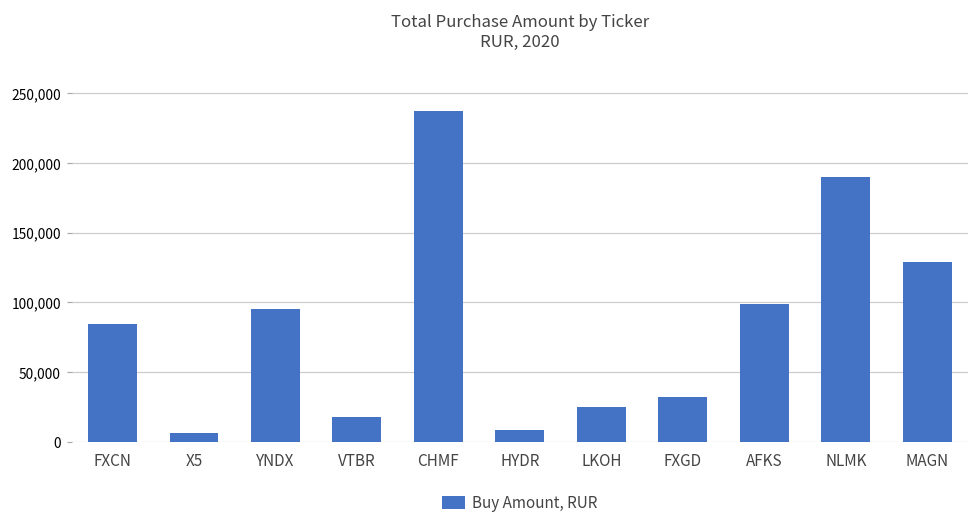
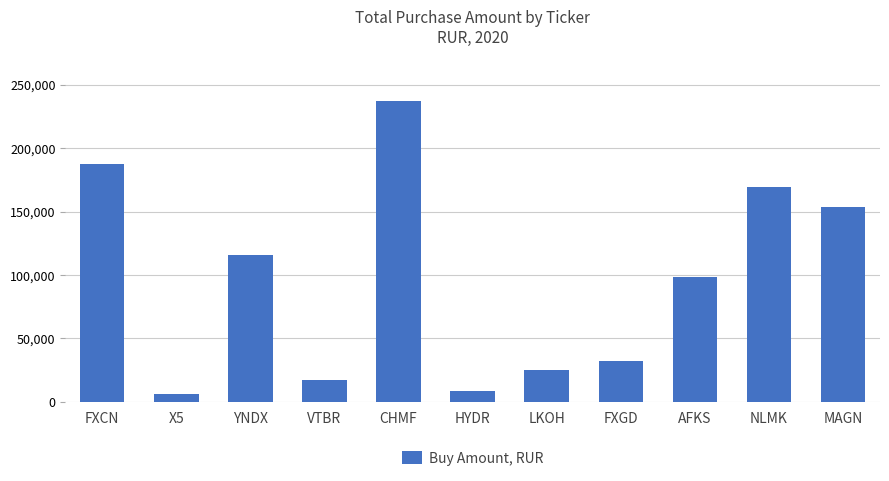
  {
-   "FXCN": "85,000",
+   "FXCN": "187,000",
    "X5": "7,000",
-   "YNDX": "95,000",
+   "YNDX": "116,000",
    "VTBR": "18,000",
    "CHMF": "237,000",
    "HYDR": "9,000",
    "LKOH": "25,000",
    "FXGD": "32,000",
    "AFKS": "99,000",
-   "NLMK": "190,000",
-   "MAGN": "129,000"
+   "NLMK": "170,000",
+   "MAGN": "154,000"
  }
